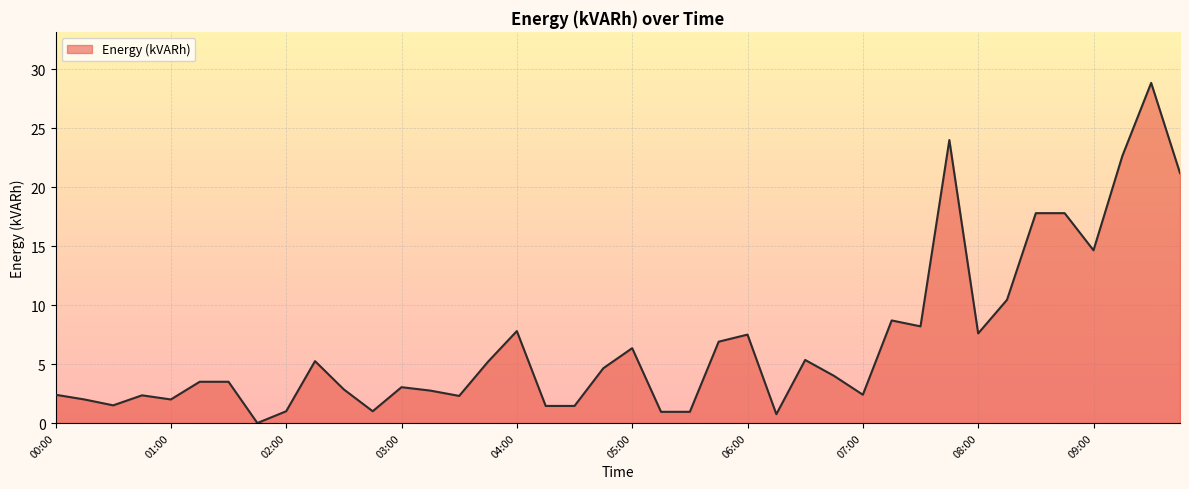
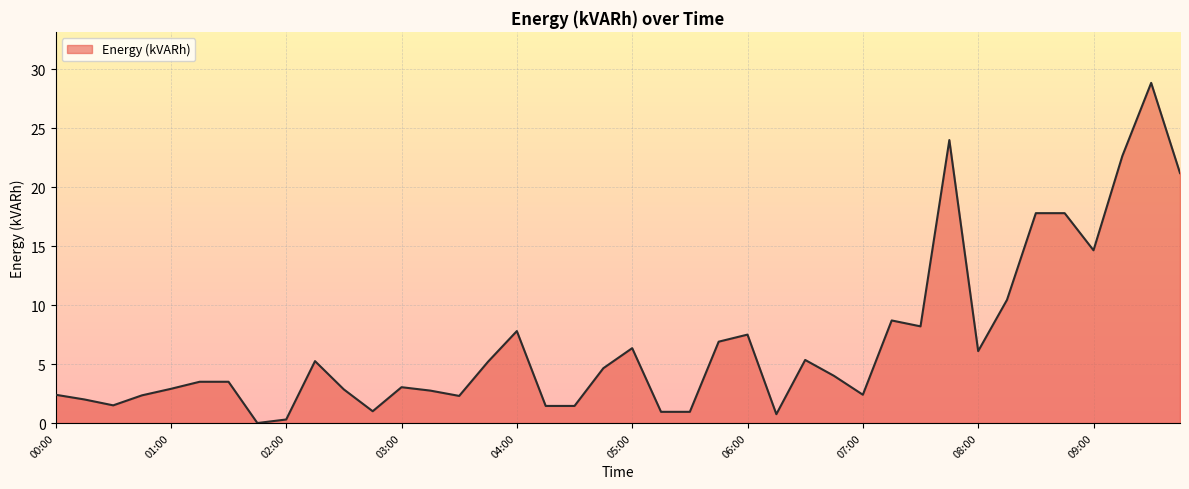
  {
    "00:00": 2.4,
-   "01:00": 2.0,
-   "02:00": 1.0,
+   "01:00": 2.9,
+   "02:00": 0.3,
    "03:00": 3.0,
    "04:00": 7.8,
    "05:00": 6.4,
    "06:00": 7.5,
    "07:00": 2.4,
-   "08:00": 7.6,
+   "08:00": 6.1,
    "09:00": 14.7
  }
